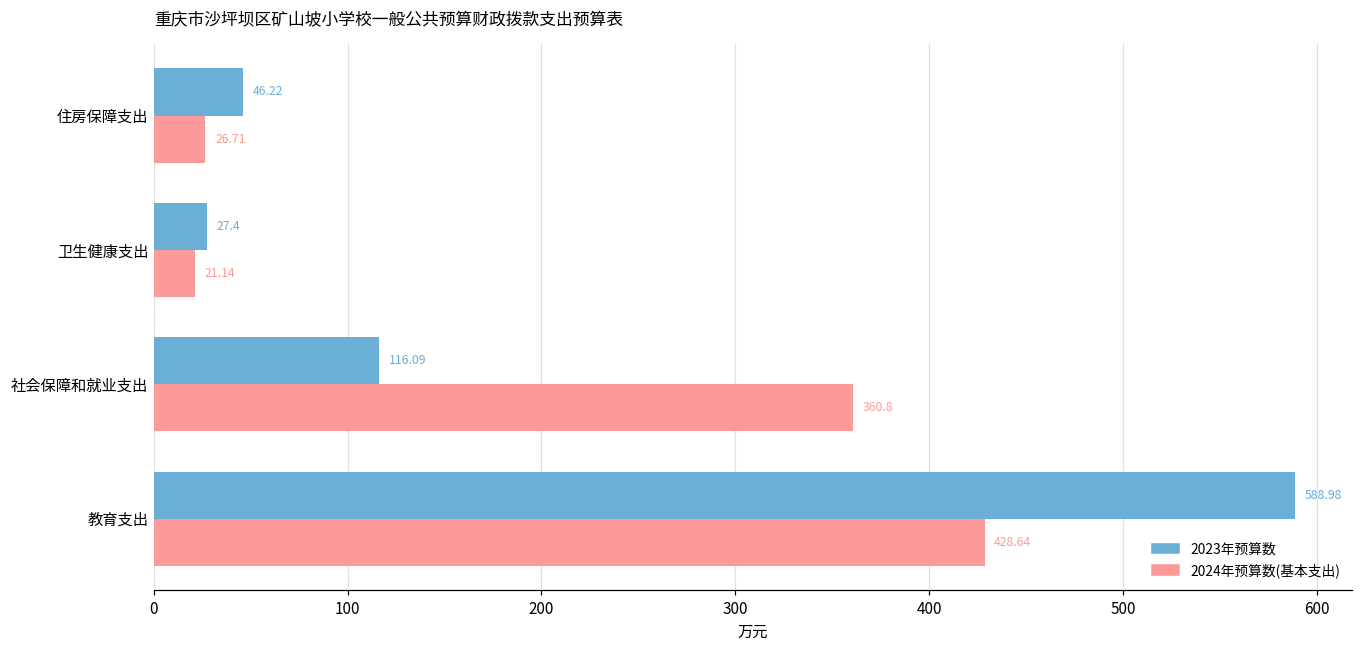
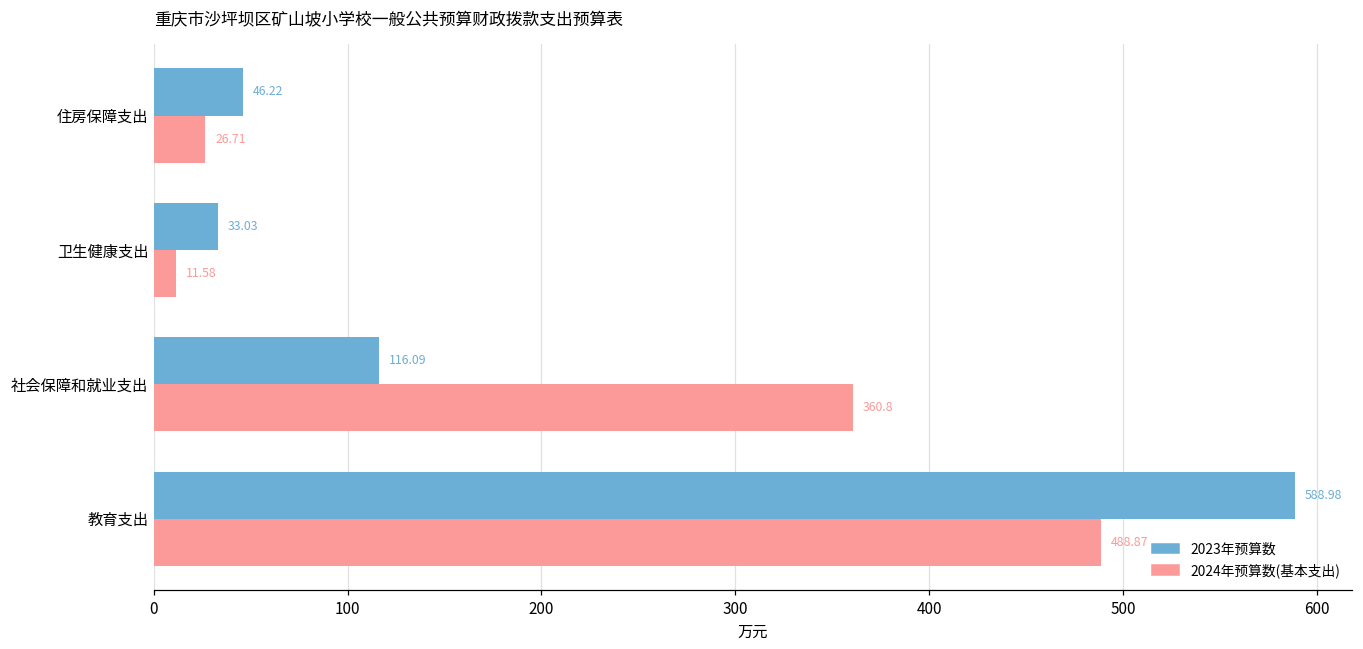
  {
    "2023年预算数": {
      "住房保障支出": 46.22,
-     "卫生健康支出": 27.4,
+     "卫生健康支出": 33.03,
      "社会保障和就业支出": 116.09,
      "教育支出": 588.98
    },
    "2024年预算数(基本支出)": {
      "住房保障支出": 26.71,
-     "卫生健康支出": 21.14,
+     "卫生健康支出": 11.58,
      "社会保障和就业支出": 360.8,
-     "教育支出": 428.64
+     "教育支出": 488.87
    }
  }
